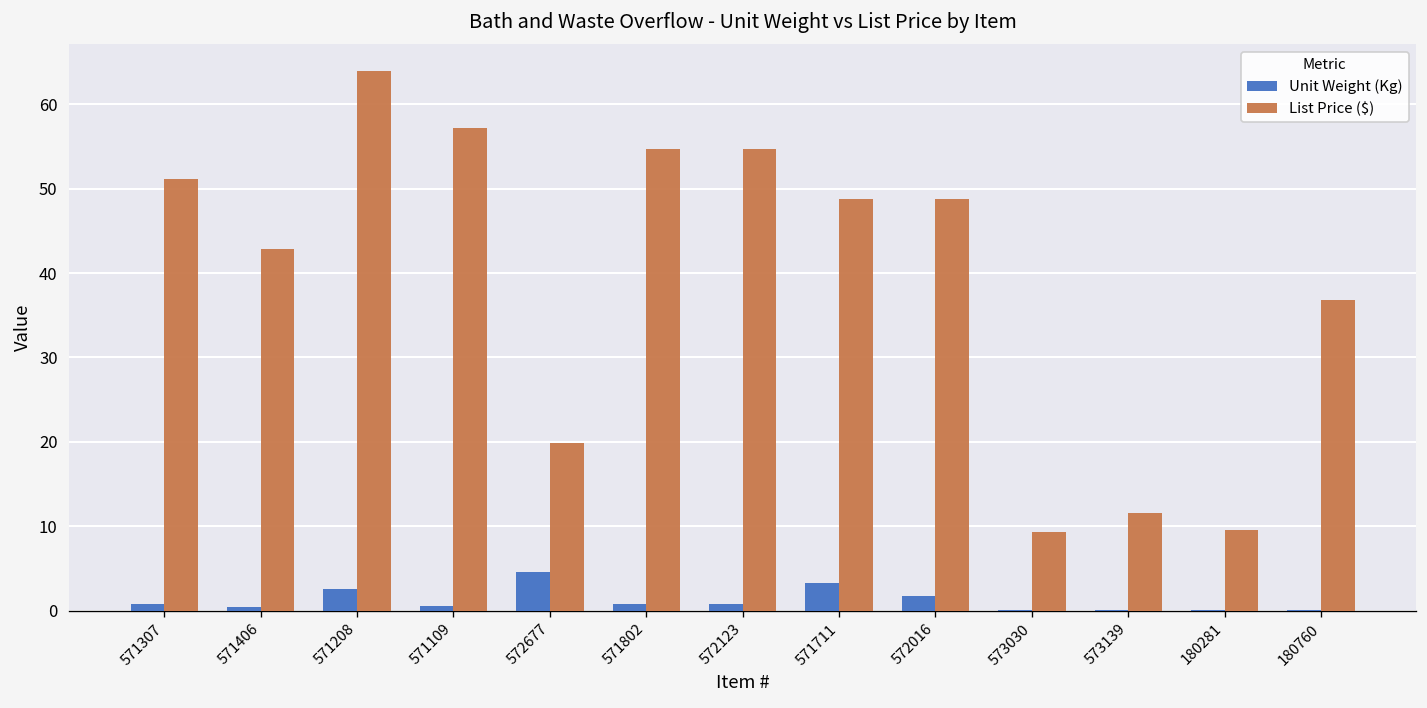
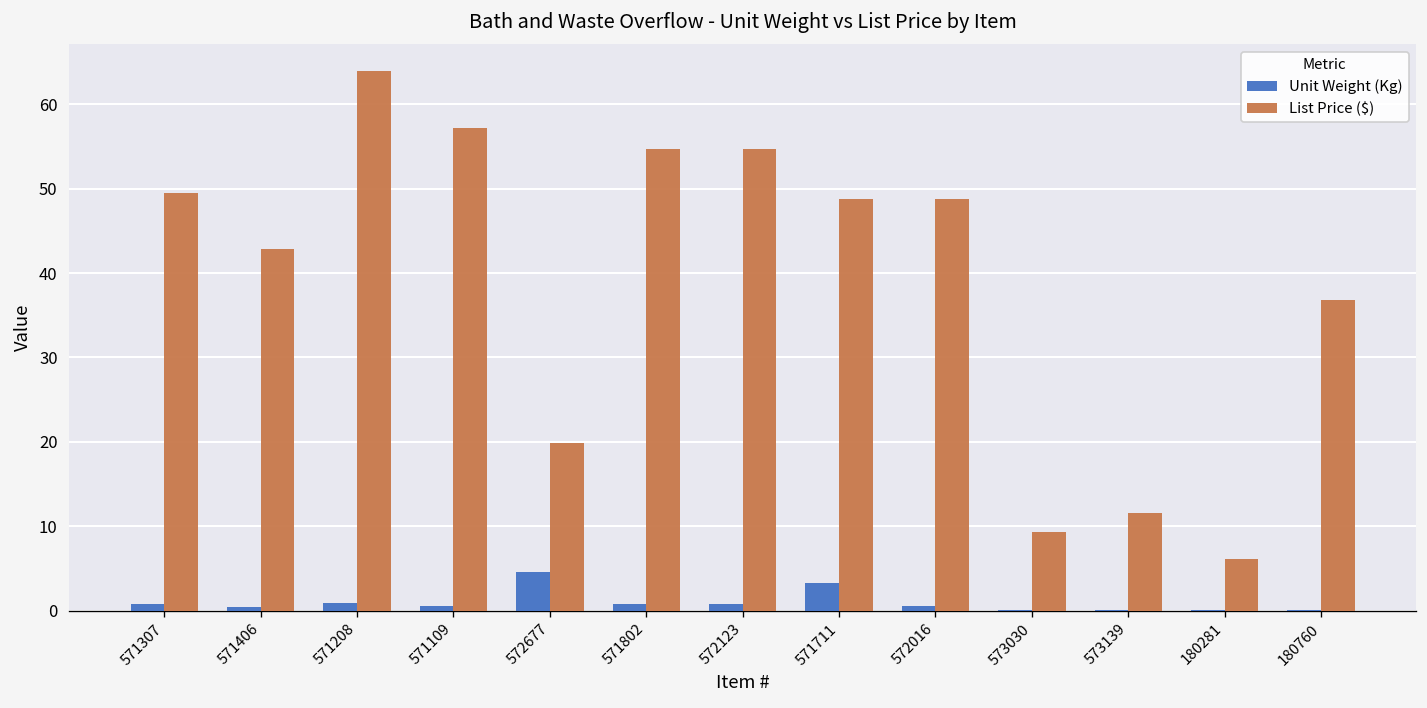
  {
    "Unit Weight (Kg)": {
      "571307": 1,
      "571406": 0,
-     "571208": 3,
+     "571208": 1,
      "571109": 1,
      "572677": 5,
      "571802": 1,
      "572123": 1,
      "571711": 3,
-     "572016": 2
+     "572016": 1
    },
    "List Price ($)": {
-     "571307": 51,
+     "571307": 49,
      "571406": 43,
      "571208": 64,
      "571109": 57,
      "572677": 20,
      "571802": 55,
      "572123": 55,
      "571711": 49,
      "572016": 49,
      "573030": 9,
      "573139": 12,
-     "180281": 10,
+     "180281": 6,
      "180760": 37
    }
  }
